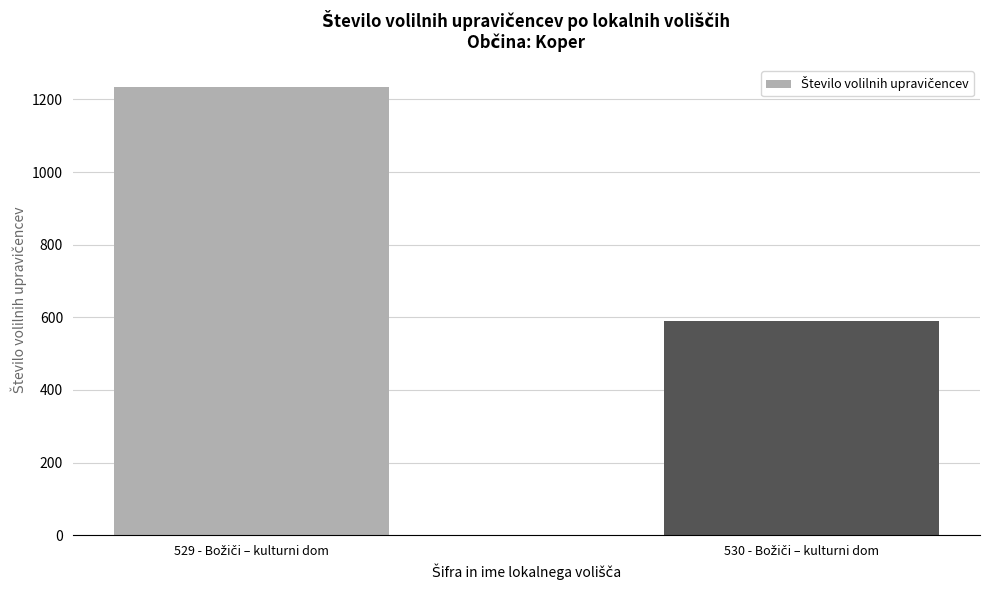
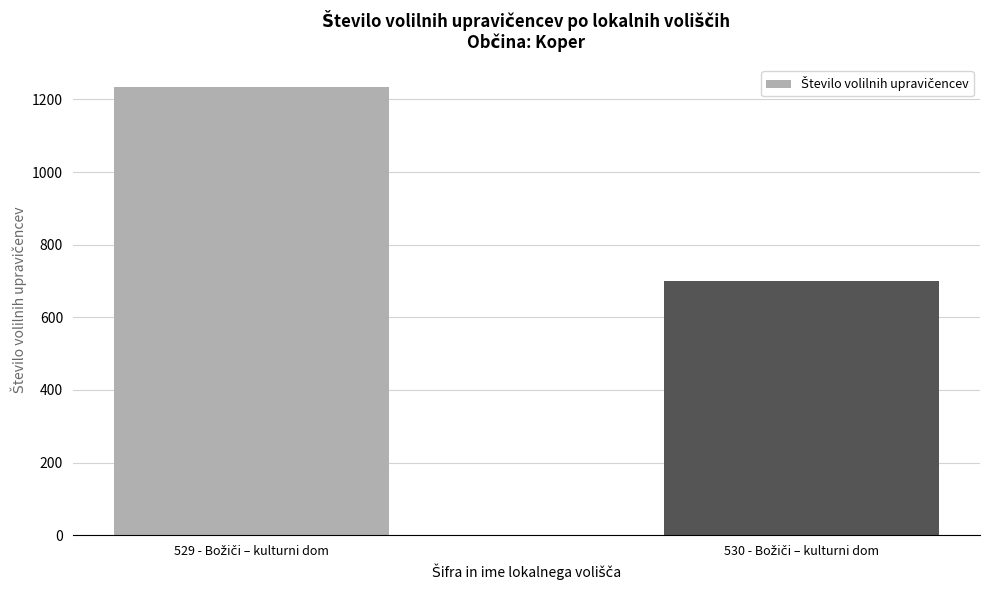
  {
    "529 - Božiči – kulturni dom": 1230,
-   "530 - Božiči – kulturni dom": 590
+   "530 - Božiči – kulturni dom": 700
  }
